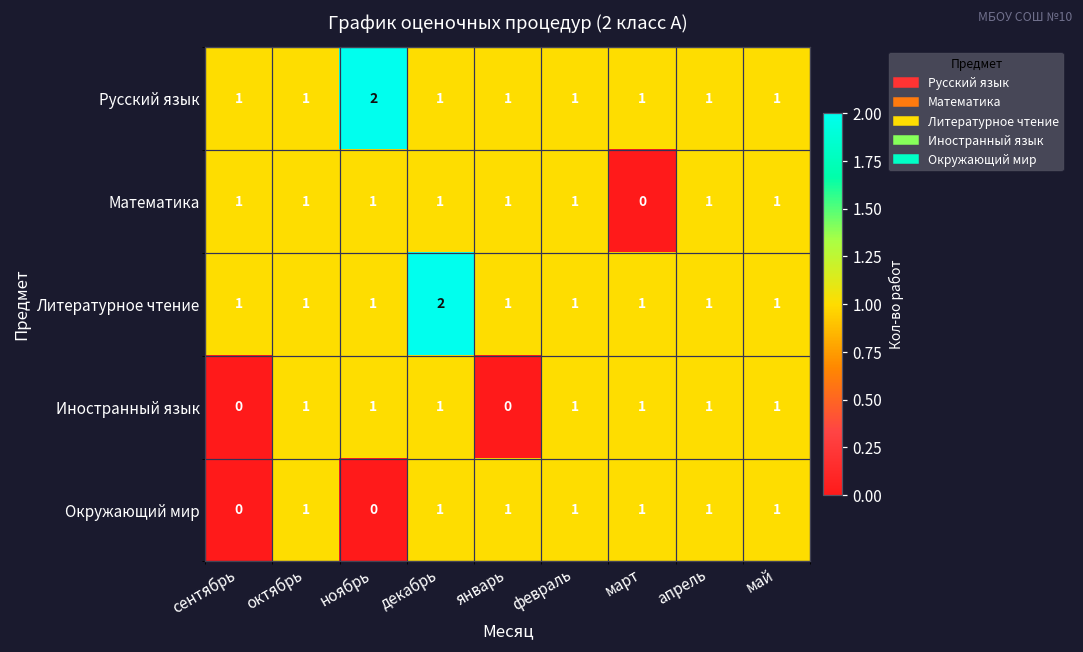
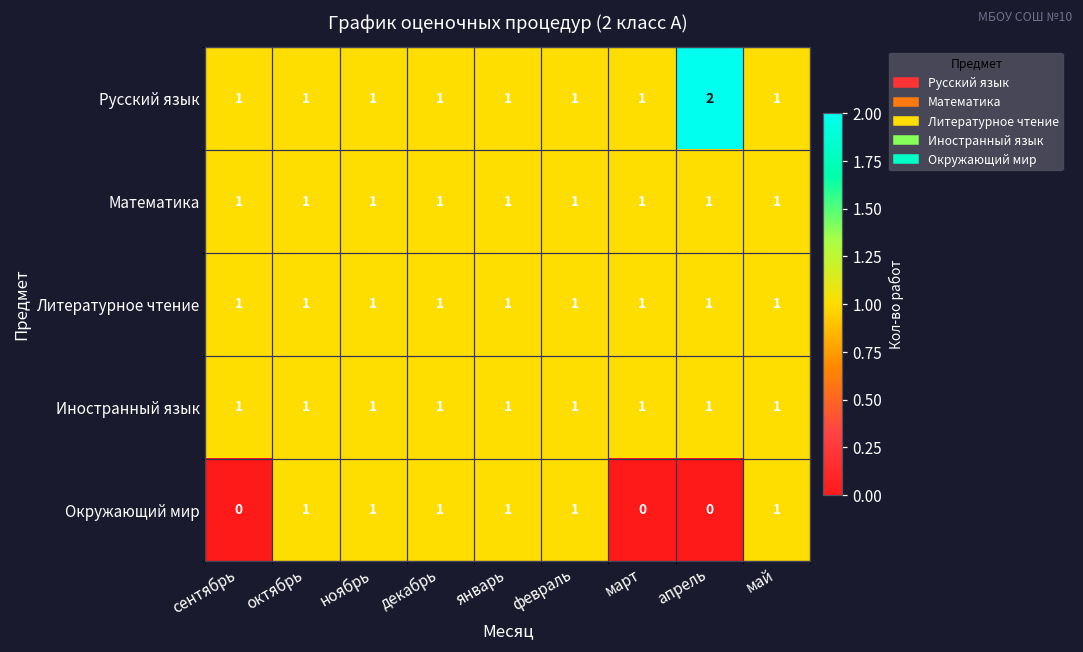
  {
    "Русский язык": {
      "сентябрь": 1,
      "октябрь": 1,
-     "ноябрь": 2,
+     "ноябрь": 1,
      "декабрь": 1,
      "январь": 1,
      "февраль": 1,
      "март": 1,
-     "апрель": 1,
+     "апрель": 2,
      "май": 1
    },
    "Математика": {
      "сентябрь": 1,
      "октябрь": 1,
      "ноябрь": 1,
      "декабрь": 1,
      "январь": 1,
      "февраль": 1,
-     "март": 0,
+     "март": 1,
      "апрель": 1,
      "май": 1
    },
    "Литературное чтение": {
      "сентябрь": 1,
      "октябрь": 1,
      "ноябрь": 1,
-     "декабрь": 2,
+     "декабрь": 1,
      "январь": 1,
      "февраль": 1,
      "март": 1,
      "апрель": 1,
      "май": 1
    },
    "Иностранный язык": {
-     "сентябрь": 0,
+     "сентябрь": 1,
      "октябрь": 1,
      "ноябрь": 1,
      "декабрь": 1,
-     "январь": 0,
+     "январь": 1,
      "февраль": 1,
      "март": 1,
      "апрель": 1,
      "май": 1
    },
    "Окружающий мир": {
      "сентябрь": 0,
      "октябрь": 1,
-     "ноябрь": 0,
+     "ноябрь": 1,
      "декабрь": 1,
      "январь": 1,
      "февраль": 1,
-     "март": 1,
-     "апрель": 1,
+     "март": 0,
+     "апрель": 0,
      "май": 1
    }
  }
